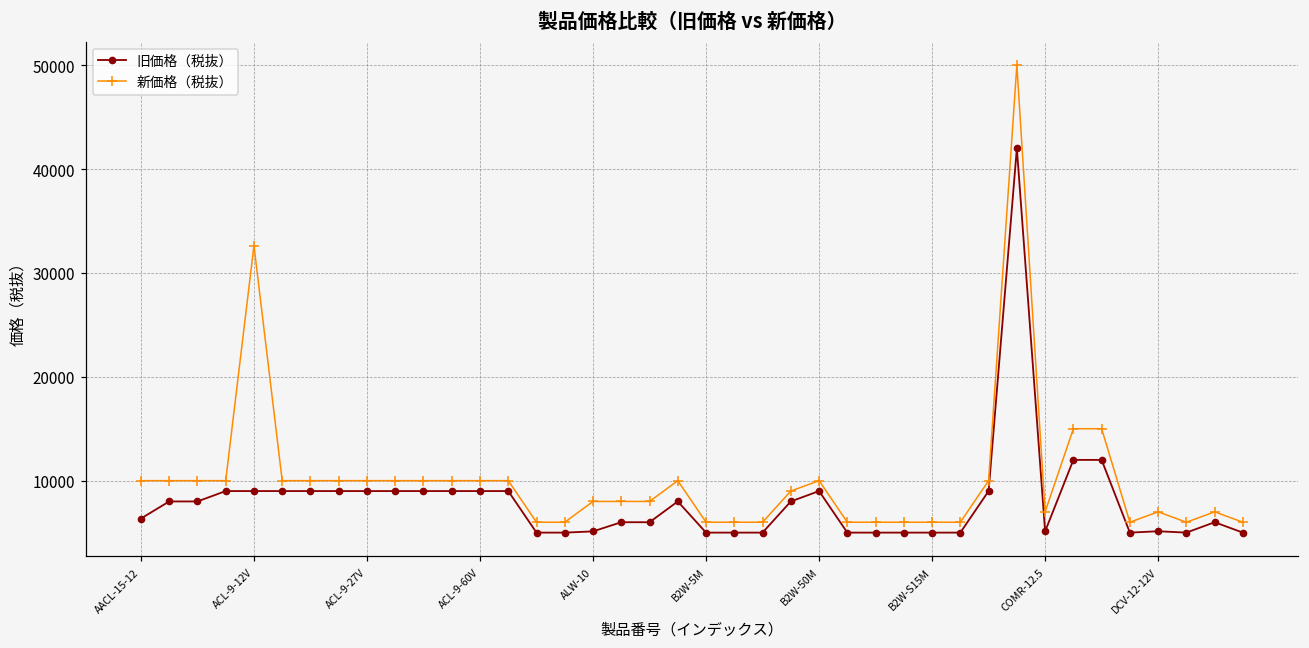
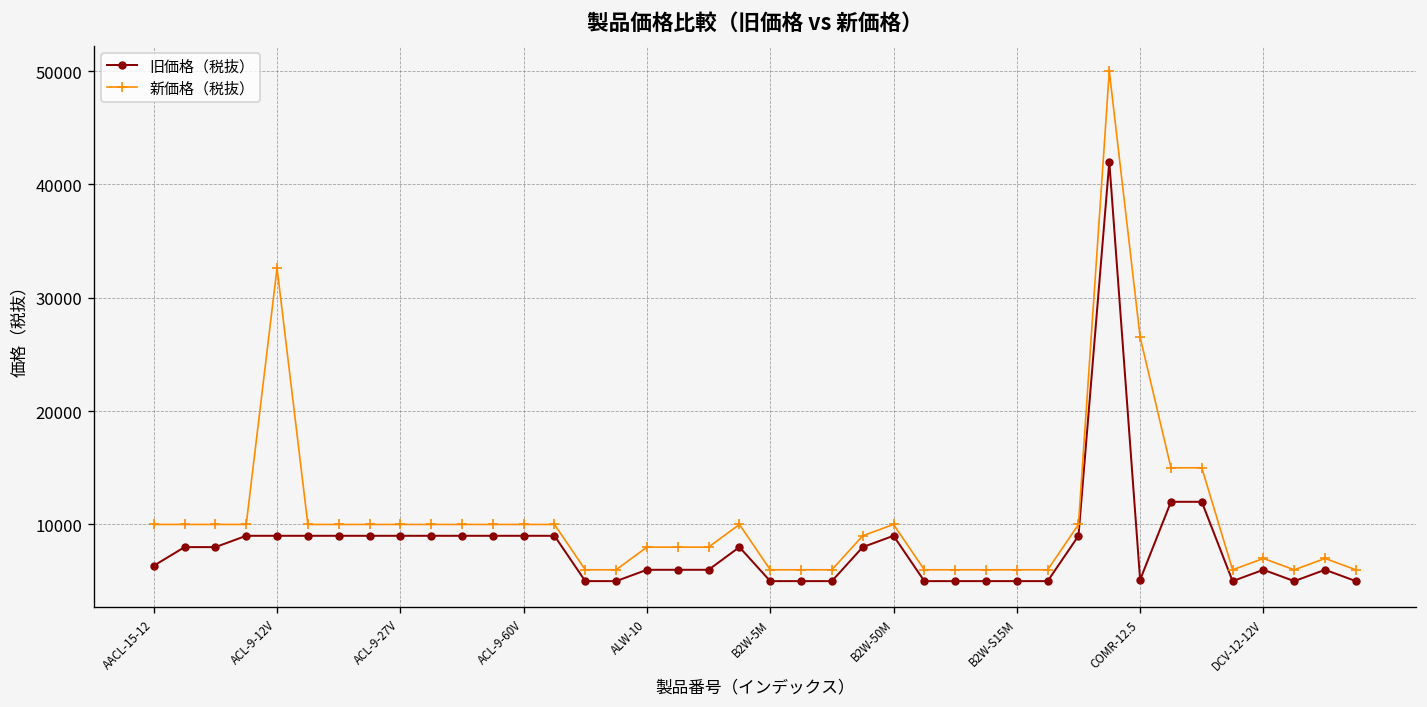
  {
    "旧価格（税抜）": {
      "AACL-15-12": 6000,
      "ACL-9-12V": 9000,
      "ACL-9-27V": 9000,
      "ACL-9-60V": 9000,
-     "ALW-10": 5000,
+     "ALW-10": 6000,
      "B2W-5M": 5000,
      "B2W-50M": 9000,
      "B2W-S15M": 5000,
      "COMR-12.5": 5000,
-     "DCV-12-12V": 5000
+     "DCV-12-12V": 6000
    },
    "新価格（税抜）": {
      "AACL-15-12": 10000,
      "ACL-9-12V": 33000,
      "ACL-9-27V": 10000,
      "ACL-9-60V": 10000,
      "ALW-10": 8000,
      "B2W-5M": 6000,
      "B2W-50M": 10000,
      "B2W-S15M": 6000,
-     "COMR-12.5": 7000,
+     "COMR-12.5": 27000,
      "DCV-12-12V": 7000
    }
  }
